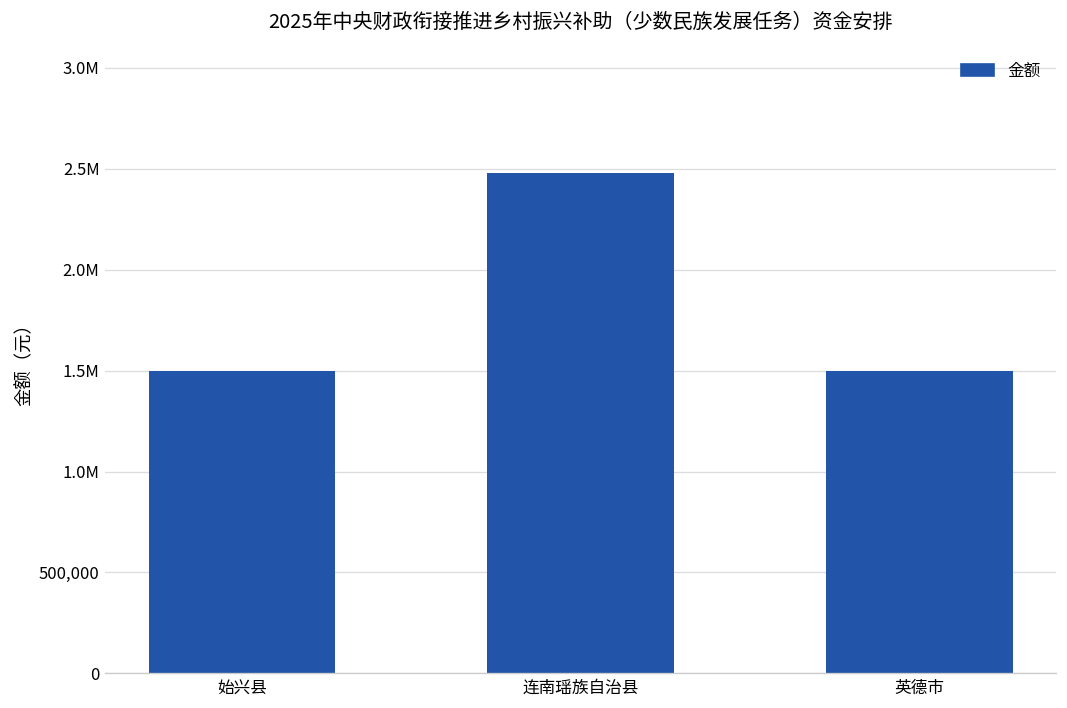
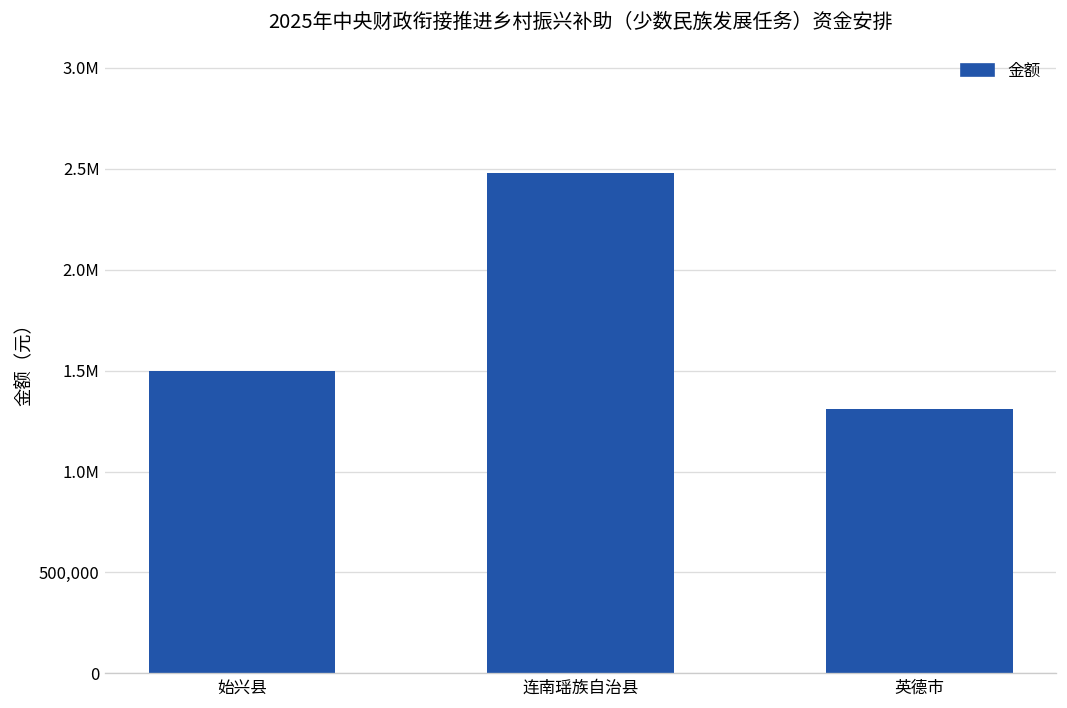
  {
    "始兴县": "1,500,000",
    "连南瑶族自治县": "2,480,000",
-   "英德市": "1,500,000"
+   "英德市": "1,310,000"
  }
